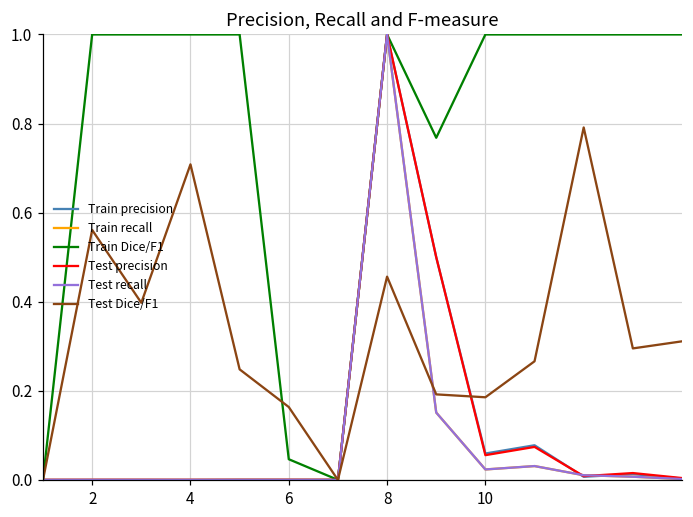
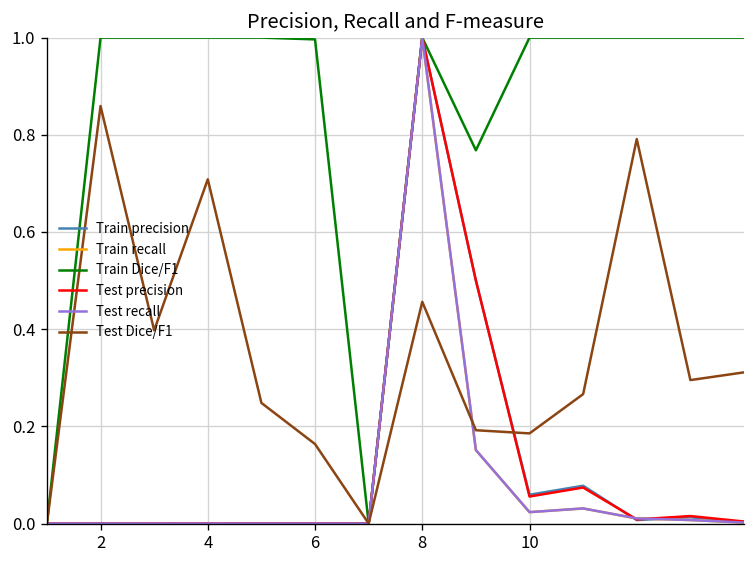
  {
    "Test recall": {
      "10": 0.02
    },
    "Train Dice/F1": {
      "2": 1.00,
      "4": 1.00,
-     "6": 0.05,
+     "6": 1.00,
      "10": 1.00
    },
    "Test Dice/F1": {
-     "2": 0.56,
+     "2": 0.86,
      "4": 0.71,
      "6": 0.16,
      "8": 0.46,
      "10": 0.19
    }
  }
